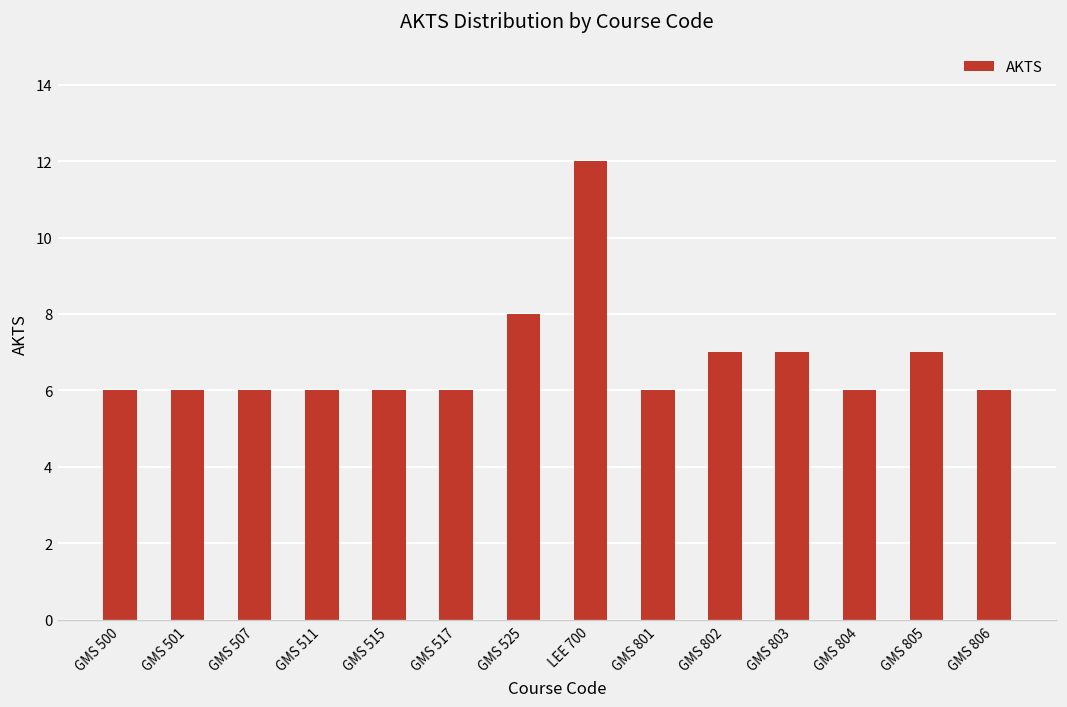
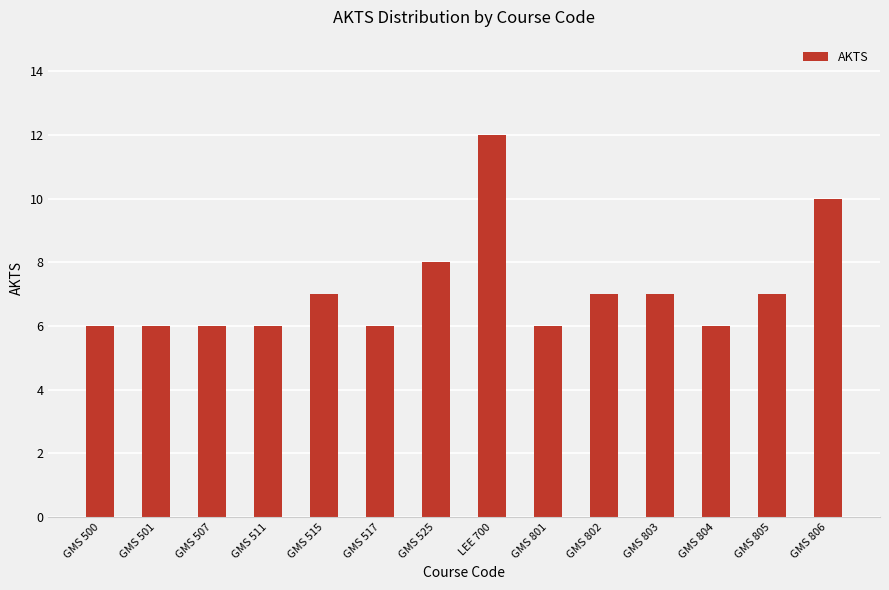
  {
    "GMS 500": 6,
    "GMS 501": 6,
    "GMS 507": 6,
    "GMS 511": 6,
-   "GMS 515": 6,
+   "GMS 515": 7,
    "GMS 517": 6,
    "GMS 525": 8,
    "LEE 700": 12,
    "GMS 801": 6,
    "GMS 802": 7,
    "GMS 803": 7,
    "GMS 804": 6,
    "GMS 805": 7,
-   "GMS 806": 6
+   "GMS 806": 10
  }
